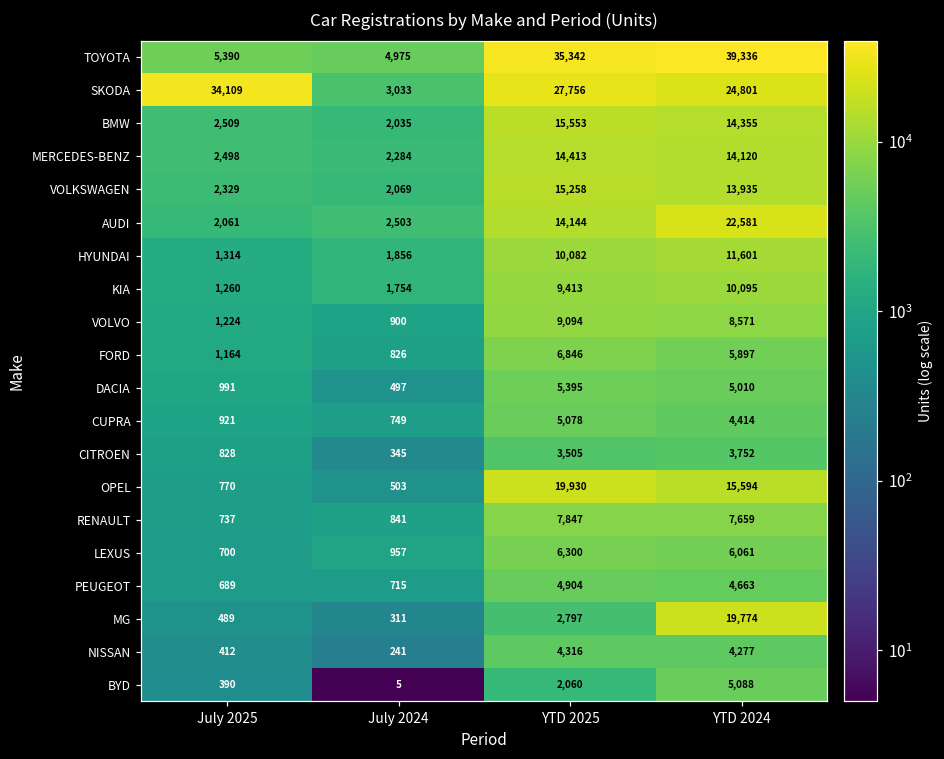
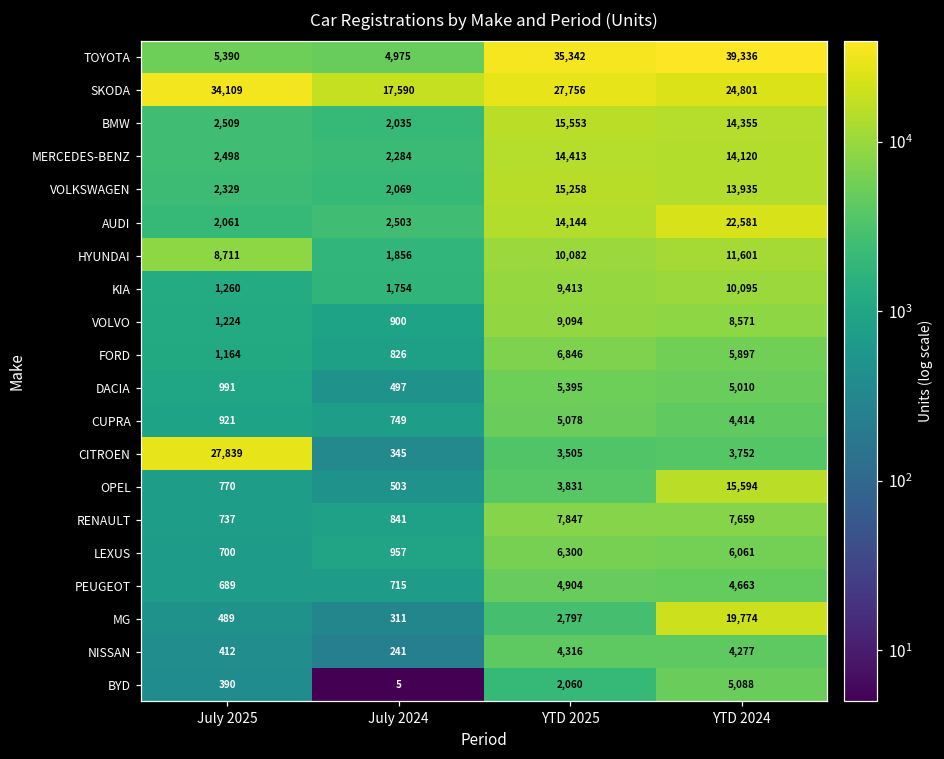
  {
    "TOYOTA": {
      "July 2025": "5,390",
      "July 2024": "4,975",
      "YTD 2025": "35,342",
      "YTD 2024": "39,336"
    },
    "SKODA": {
      "July 2025": "34,109",
-     "July 2024": "3,033",
+     "July 2024": "17,590",
      "YTD 2025": "27,756",
      "YTD 2024": "24,801"
    },
    "BMW": {
      "July 2025": "2,509",
      "July 2024": "2,035",
      "YTD 2025": "15,553",
      "YTD 2024": "14,355"
    },
    "MERCEDES-BENZ": {
      "July 2025": "2,498",
      "July 2024": "2,284",
      "YTD 2025": "14,413",
      "YTD 2024": "14,120"
    },
    "VOLKSWAGEN": {
      "July 2025": "2,329",
      "July 2024": "2,069",
      "YTD 2025": "15,258",
      "YTD 2024": "13,935"
    },
    "AUDI": {
      "July 2025": "2,061",
      "July 2024": "2,503",
      "YTD 2025": "14,144",
      "YTD 2024": "22,581"
    },
    "HYUNDAI": {
-     "July 2025": "1,314",
+     "July 2025": "8,711",
      "July 2024": "1,856",
      "YTD 2025": "10,082",
      "YTD 2024": "11,601"
    },
    "KIA": {
      "July 2025": "1,260",
      "July 2024": "1,754",
      "YTD 2025": "9,413",
      "YTD 2024": "10,095"
    },
    "VOLVO": {
      "July 2025": "1,224",
      "July 2024": "900",
      "YTD 2025": "9,094",
      "YTD 2024": "8,571"
    },
    "FORD": {
      "July 2025": "1,164",
      "July 2024": "826",
      "YTD 2025": "6,846",
      "YTD 2024": "5,897"
    },
    "DACIA": {
      "July 2025": "991",
      "July 2024": "497",
      "YTD 2025": "5,395",
      "YTD 2024": "5,010"
    },
    "CUPRA": {
      "July 2025": "921",
      "July 2024": "749",
      "YTD 2025": "5,078",
      "YTD 2024": "4,414"
    },
    "CITROEN": {
-     "July 2025": "828",
+     "July 2025": "27,839",
      "July 2024": "345",
      "YTD 2025": "3,505",
      "YTD 2024": "3,752"
    },
    "OPEL": {
      "July 2025": "770",
      "July 2024": "503",
-     "YTD 2025": "19,930",
+     "YTD 2025": "3,831",
      "YTD 2024": "15,594"
    },
    "RENAULT": {
      "July 2025": "737",
      "July 2024": "841",
      "YTD 2025": "7,847",
      "YTD 2024": "7,659"
    },
    "LEXUS": {
      "July 2025": "700",
      "July 2024": "957",
      "YTD 2025": "6,300",
      "YTD 2024": "6,061"
    },
    "PEUGEOT": {
      "July 2025": "689",
      "July 2024": "715",
      "YTD 2025": "4,904",
      "YTD 2024": "4,663"
    },
    "MG": {
      "July 2025": "489",
      "July 2024": "311",
      "YTD 2025": "2,797",
      "YTD 2024": "19,774"
    },
    "NISSAN": {
      "July 2025": "412",
      "July 2024": "241",
      "YTD 2025": "4,316",
      "YTD 2024": "4,277"
    },
    "BYD": {
      "July 2025": "390",
      "July 2024": "5",
      "YTD 2025": "2,060",
      "YTD 2024": "5,088"
    }
  }
